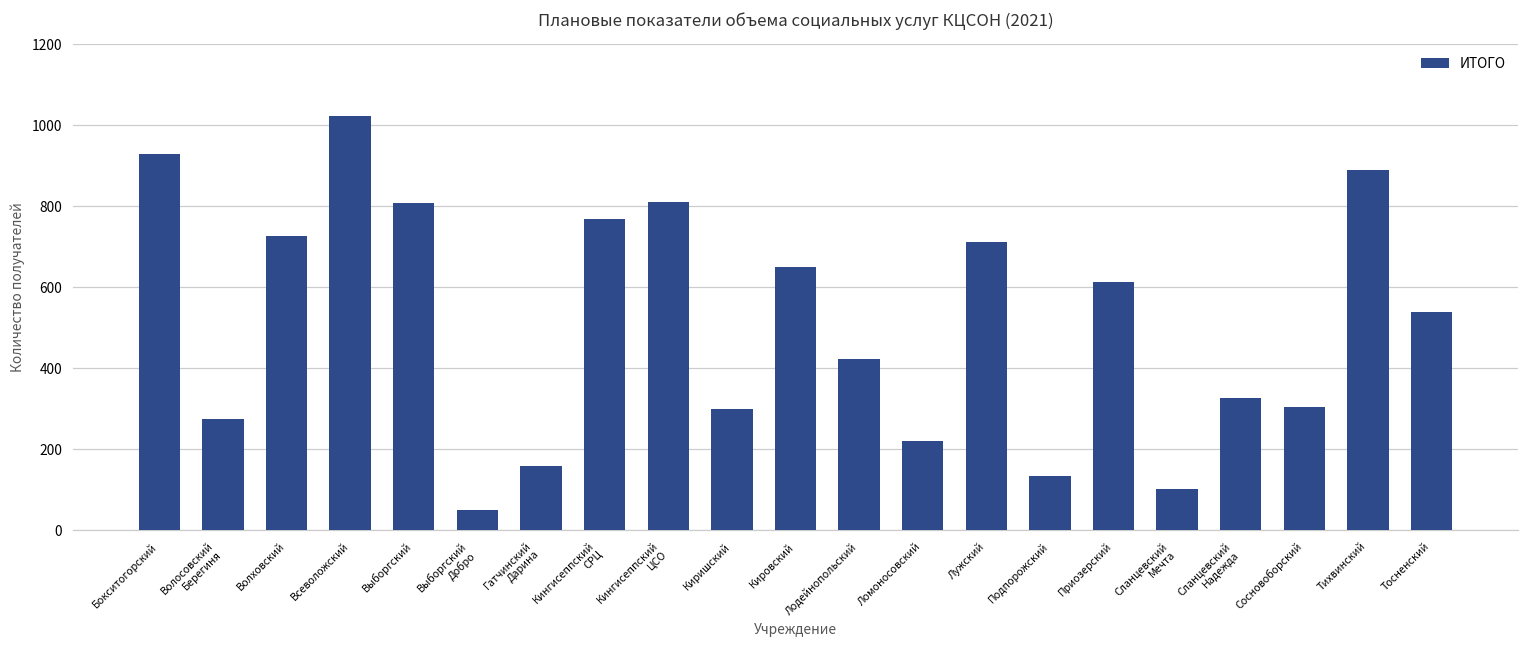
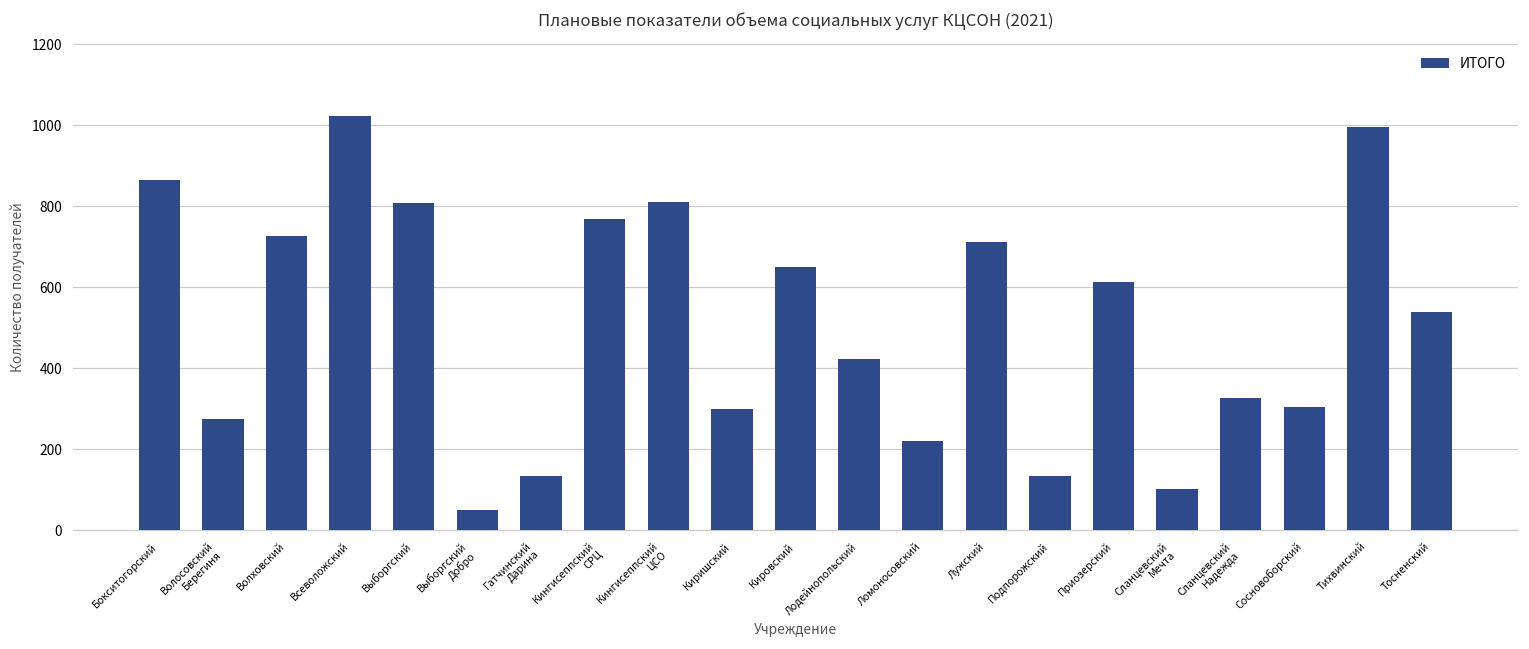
  {
-   "Бокситогорский": 930,
+   "Бокситогорский": 860,
    "Волосовский Берегиня": 270,
    "Волховский": 730,
    "Всеволожский": 1020,
    "Выборгский": 810,
    "Выборгский Добро": 50,
-   "Гатчинский Дарина": 160,
+   "Гатчинский Дарина": 130,
    "Кингисеппский СРЦ": 770,
    "Кингисеппский ЦСО": 810,
    "Киришский": 300,
    "Кировский": 650,
    "Лодейнопольский": 420,
    "Ломоносовский": 220,
    "Лужский": 710,
    "Подпорожский": 130,
    "Приозерский": 610,
    "Сланцевский Мечта": 100,
    "Сланцевский Надежда": 330,
    "Сосновоборский": 310,
-   "Тихвинский": 890,
+   "Тихвинский": 1000,
    "Тосненский": 540
  }
